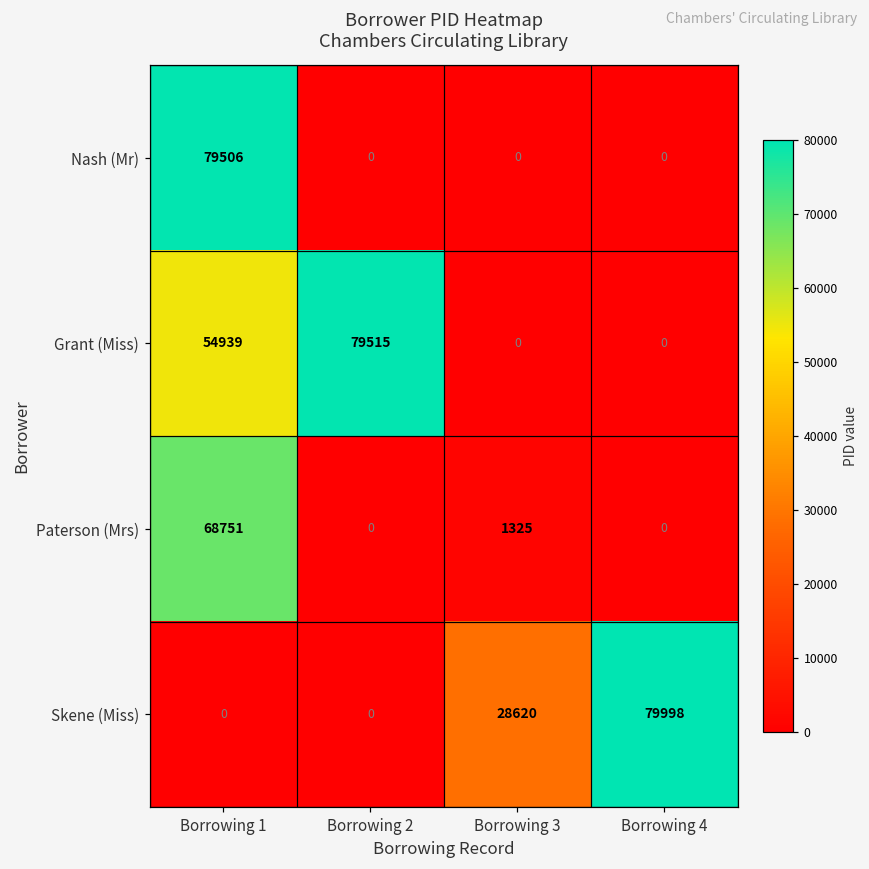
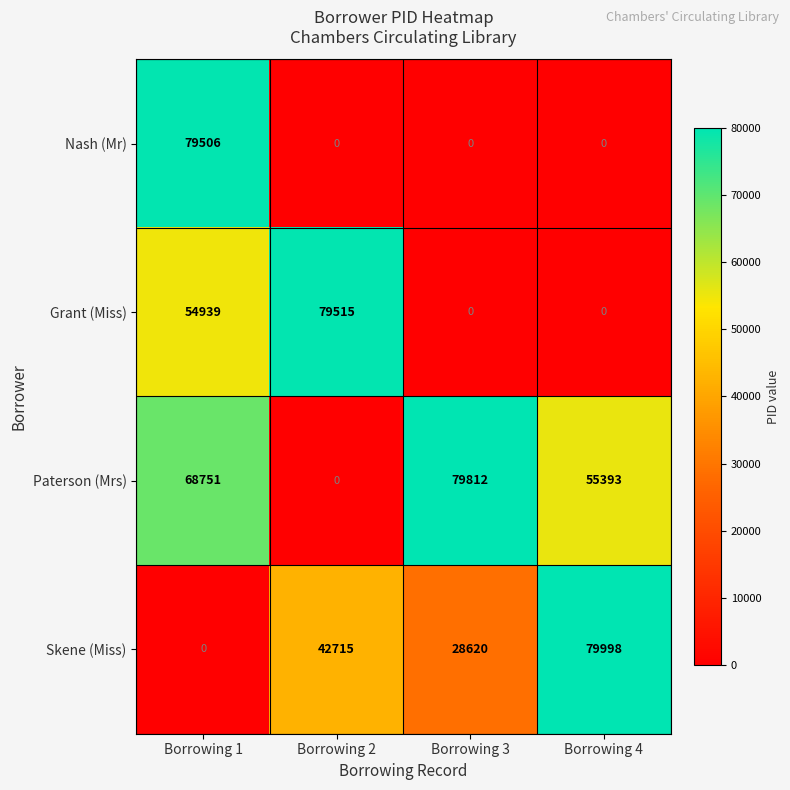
  {
    "Nash (Mr)": {
      "Borrowing 1": 79506,
      "Borrowing 2": 0,
      "Borrowing 3": 0,
      "Borrowing 4": 0
    },
    "Grant (Miss)": {
      "Borrowing 1": 54939,
      "Borrowing 2": 79515,
      "Borrowing 3": 0,
      "Borrowing 4": 0
    },
    "Paterson (Mrs)": {
      "Borrowing 1": 68751,
      "Borrowing 2": 0,
-     "Borrowing 3": 1325,
-     "Borrowing 4": 0
+     "Borrowing 3": 79812,
+     "Borrowing 4": 55393
    },
    "Skene (Miss)": {
      "Borrowing 1": 0,
-     "Borrowing 2": 0,
+     "Borrowing 2": 42715,
      "Borrowing 3": 28620,
      "Borrowing 4": 79998
    }
  }
